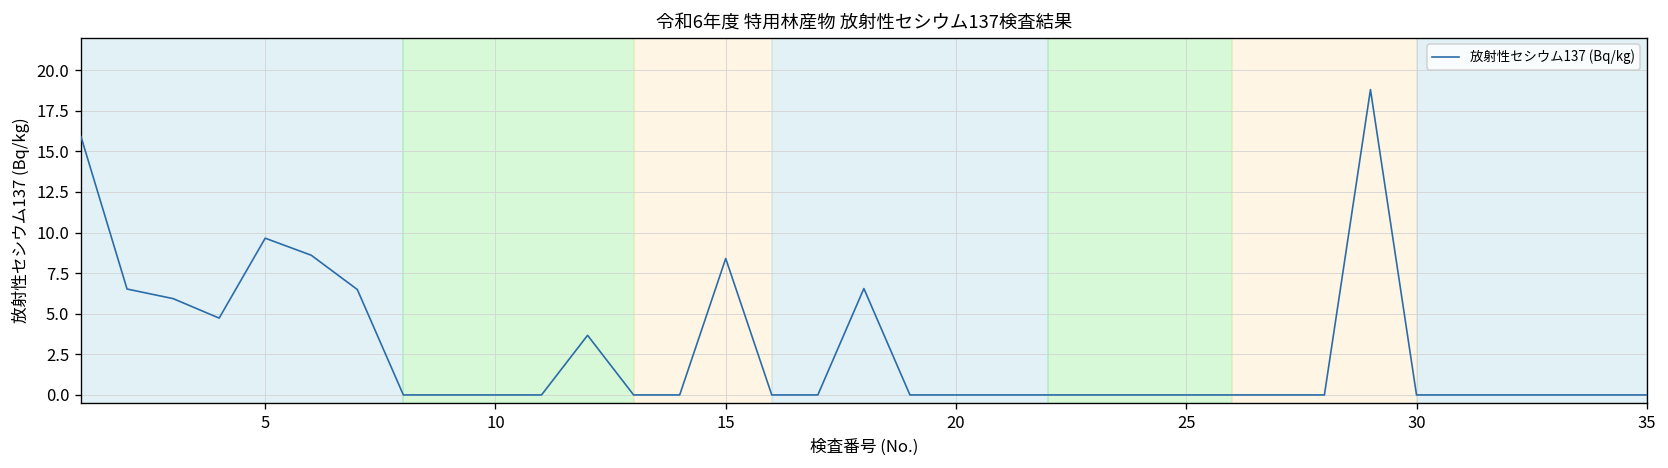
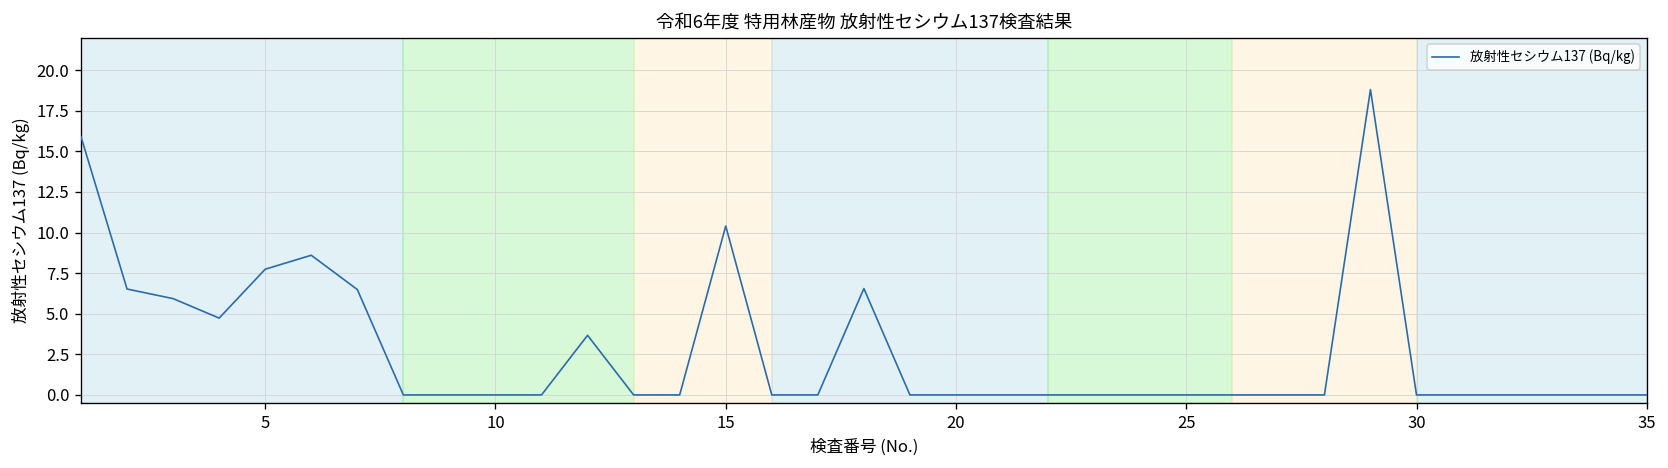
  {
-   "5": 9.7,
+   "5": 7.7,
    "10": 0.0,
-   "15": 8.4,
+   "15": 10.4,
    "20": 0.0,
    "25": 0.0,
    "30": 0.0,
    "35": 0.0
  }
